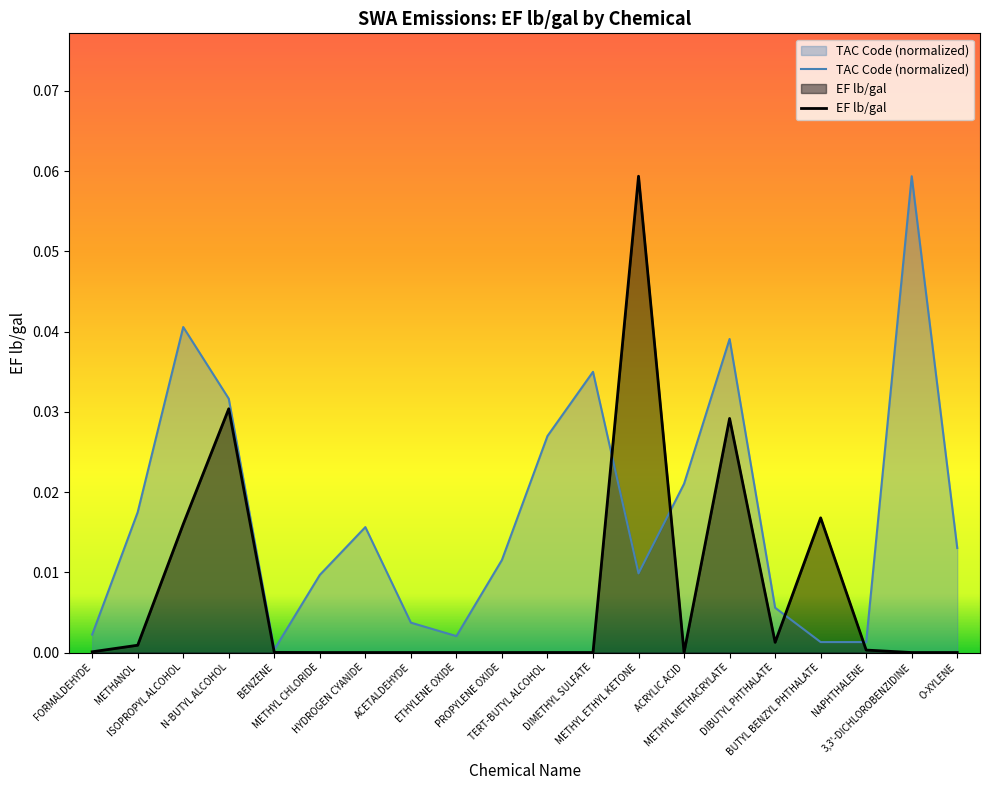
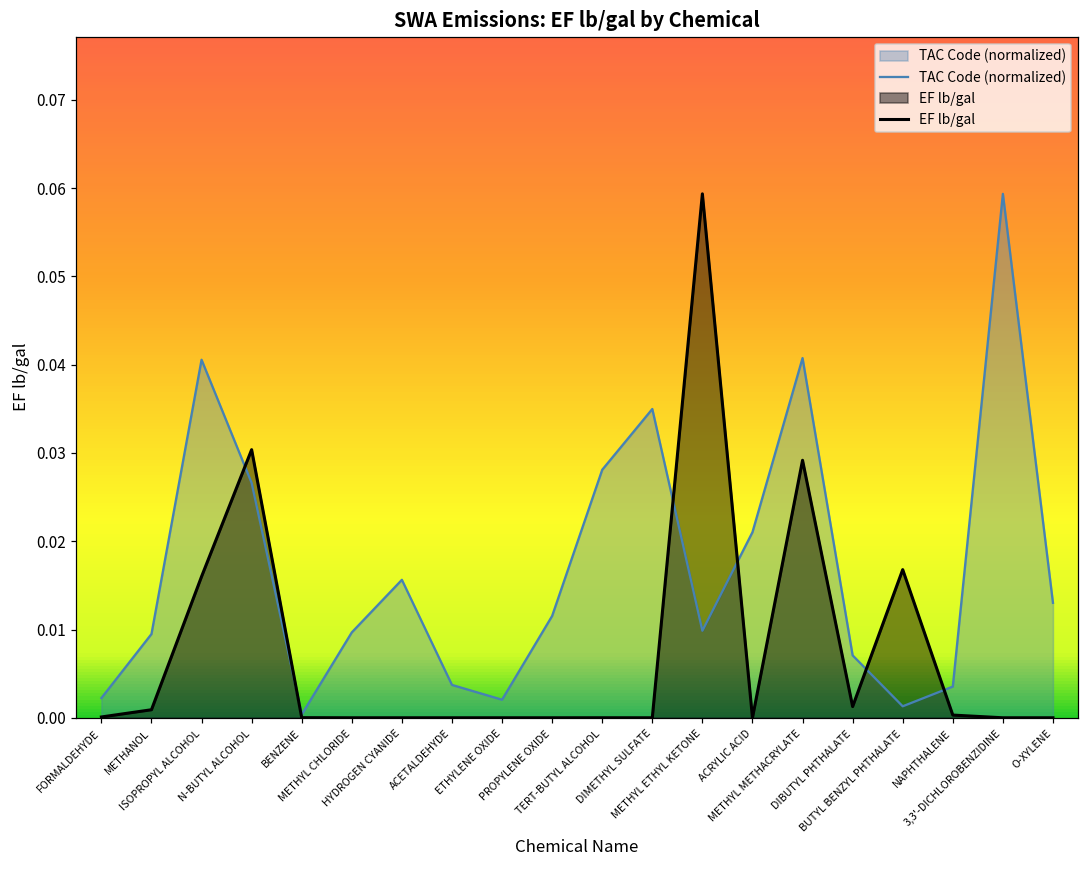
  {
    "TAC Code (normalized)": {
      "FORMALDEHYDE": 0.002,
-     "METHANOL": 0.017,
+     "METHANOL": 0.009,
      "ISOPROPYL ALCOHOL": 0.041,
-     "N-BUTYL ALCOHOL": 0.032,
+     "N-BUTYL ALCOHOL": 0.027,
      "BENZENE": 0.000,
      "METHYL CHLORIDE": 0.010,
      "HYDROGEN CYANIDE": 0.016,
      "ACETALDEHYDE": 0.004,
      "ETHYLENE OXIDE": 0.002,
      "PROPYLENE OXIDE": 0.012,
-     "TERT-BUTYL ALCOHOL": 0.027,
+     "TERT-BUTYL ALCOHOL": 0.028,
      "DIMETHYL SULFATE": 0.035,
      "METHYL ETHYL KETONE": 0.010,
      "ACRYLIC ACID": 0.021,
-     "METHYL METHACRYLATE": 0.039,
-     "DIBUTYL PHTHALATE": 0.006,
+     "METHYL METHACRYLATE": 0.041,
+     "DIBUTYL PHTHALATE": 0.007,
      "BUTYL BENZYL PHTHALATE": 0.001,
-     "NAPHTHALENE": 0.001,
+     "NAPHTHALENE": 0.004,
      "3,3'-DICHLOROBENZIDINE": 0.059,
      "O-XYLENE": 0.013
    },
    "EF lb/gal": {
      "FORMALDEHYDE": 0.000,
      "METHANOL": 0.001,
      "ISOPROPYL ALCOHOL": 0.016,
      "N-BUTYL ALCOHOL": 0.030,
      "BENZENE": 0.000,
      "METHYL CHLORIDE": 0.000,
      "HYDROGEN CYANIDE": 0.000,
      "ACETALDEHYDE": 0.000,
      "ETHYLENE OXIDE": 0.000,
      "PROPYLENE OXIDE": 0.000,
      "TERT-BUTYL ALCOHOL": 0.000,
      "DIMETHYL SULFATE": 0.000,
      "METHYL ETHYL KETONE": 0.059,
      "ACRYLIC ACID": 0.000,
      "METHYL METHACRYLATE": 0.029,
      "DIBUTYL PHTHALATE": 0.001,
      "BUTYL BENZYL PHTHALATE": 0.017,
      "NAPHTHALENE": 0.000,
      "3,3'-DICHLOROBENZIDINE": 0.000,
      "O-XYLENE": 0.000
    }
  }
